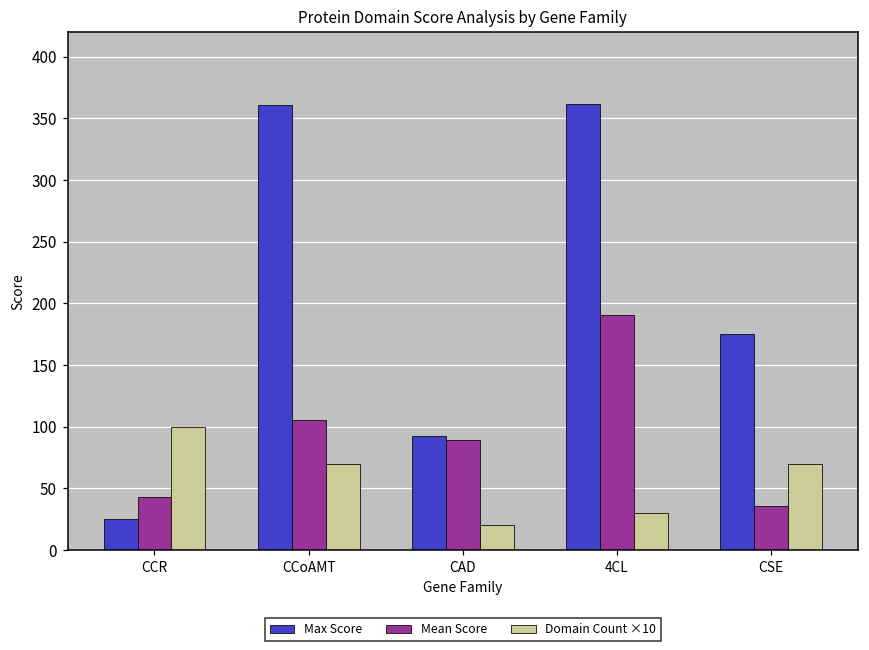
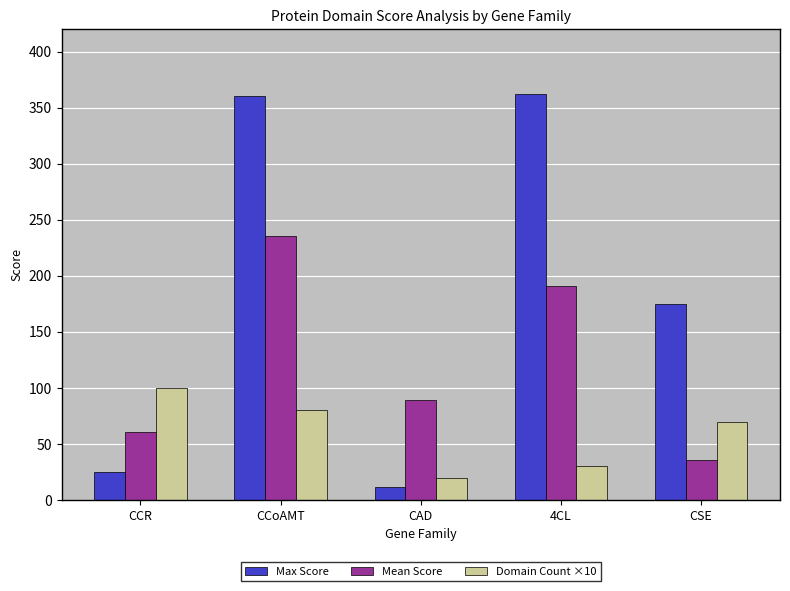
  {
    "Max Score": {
      "CCR": 25,
      "CCoAMT": 361,
-     "CAD": 92,
+     "CAD": 11,
      "4CL": 362,
      "CSE": 175
    },
    "Mean Score": {
-     "CCR": 43,
-     "CCoAMT": 106,
+     "CCR": 61,
+     "CCoAMT": 235,
      "CAD": 89,
      "4CL": 191,
      "CSE": 35
    },
    "Domain Count ×10": {
      "CCR": 100,
-     "CCoAMT": 70,
+     "CCoAMT": 80,
      "CAD": 20,
      "4CL": 30,
      "CSE": 70
    }
  }
